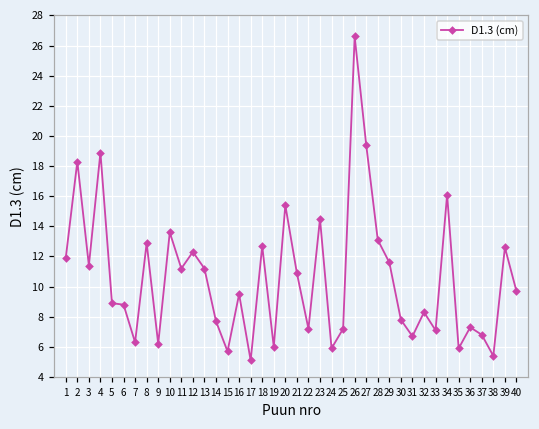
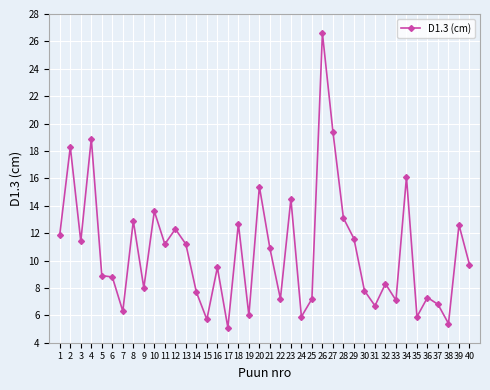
  {
    "1": 11.9,
    "2": 18.3,
    "3": 11.4,
    "4": 18.9,
    "5": 8.9,
    "6": 8.8,
    "7": 6.3,
    "8": 12.9,
-   "9": 6.2,
+   "9": 8.0,
    "10": 13.6,
    "11": 11.2,
    "12": 12.3,
    "13": 11.2,
    "14": 7.7,
    "15": 5.7,
    "16": 9.5,
    "17": 5.1,
    "18": 12.7,
    "19": 6.0,
    "20": 15.4,
    "21": 10.9,
    "22": 7.2,
    "23": 14.5,
    "24": 5.9,
    "25": 7.2,
    "26": 26.6,
    "27": 19.4,
    "28": 13.1,
    "29": 11.6,
    "30": 7.8,
    "31": 6.7,
    "32": 8.3,
    "33": 7.1,
    "34": 16.1,
    "35": 5.9,
    "36": 7.3,
    "37": 6.8,
    "38": 5.4,
    "39": 12.6,
    "40": 9.7
  }
